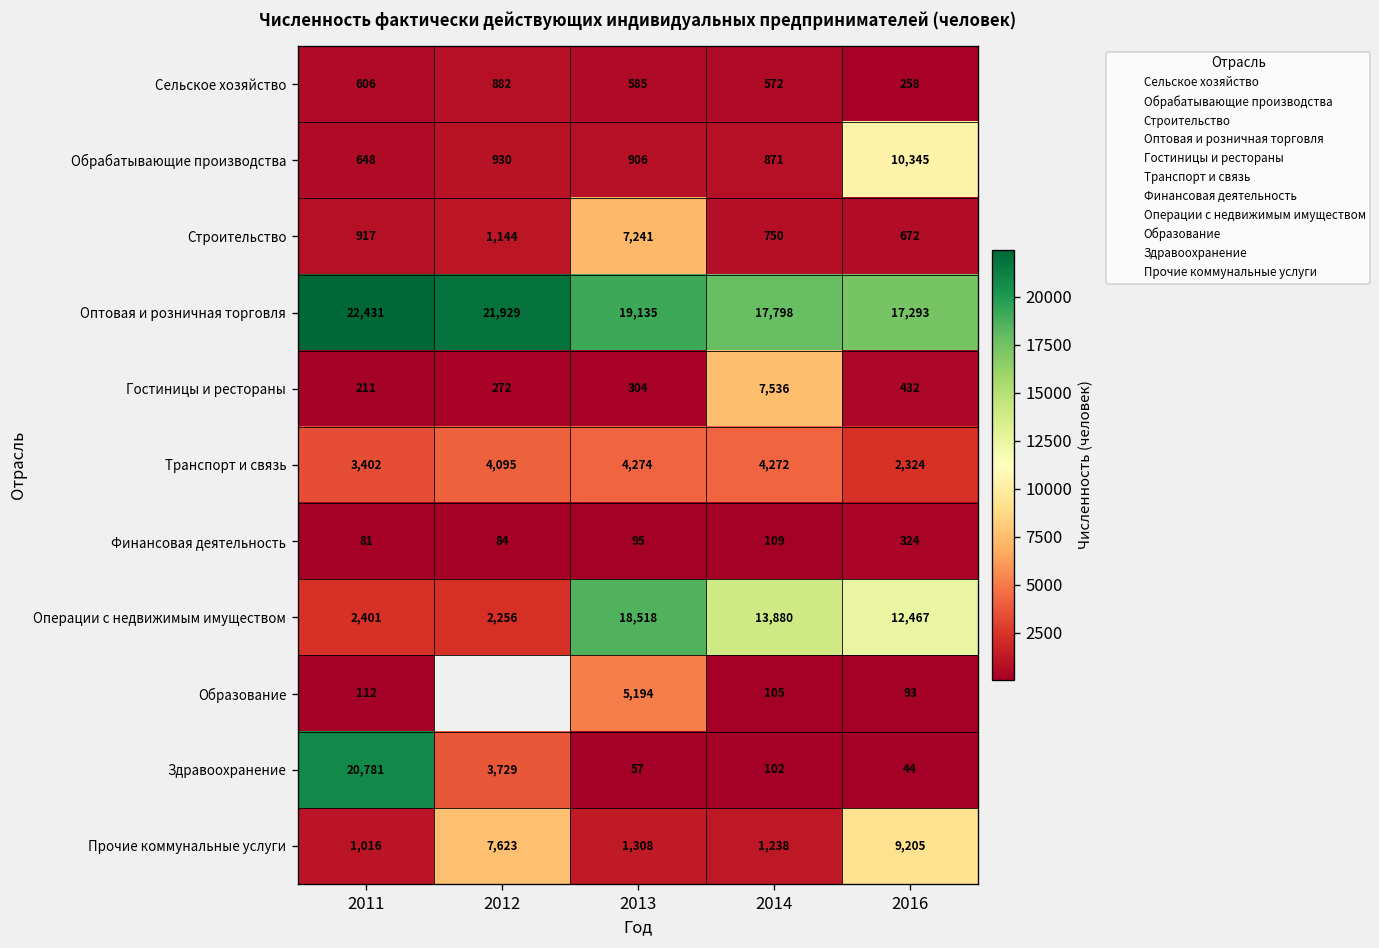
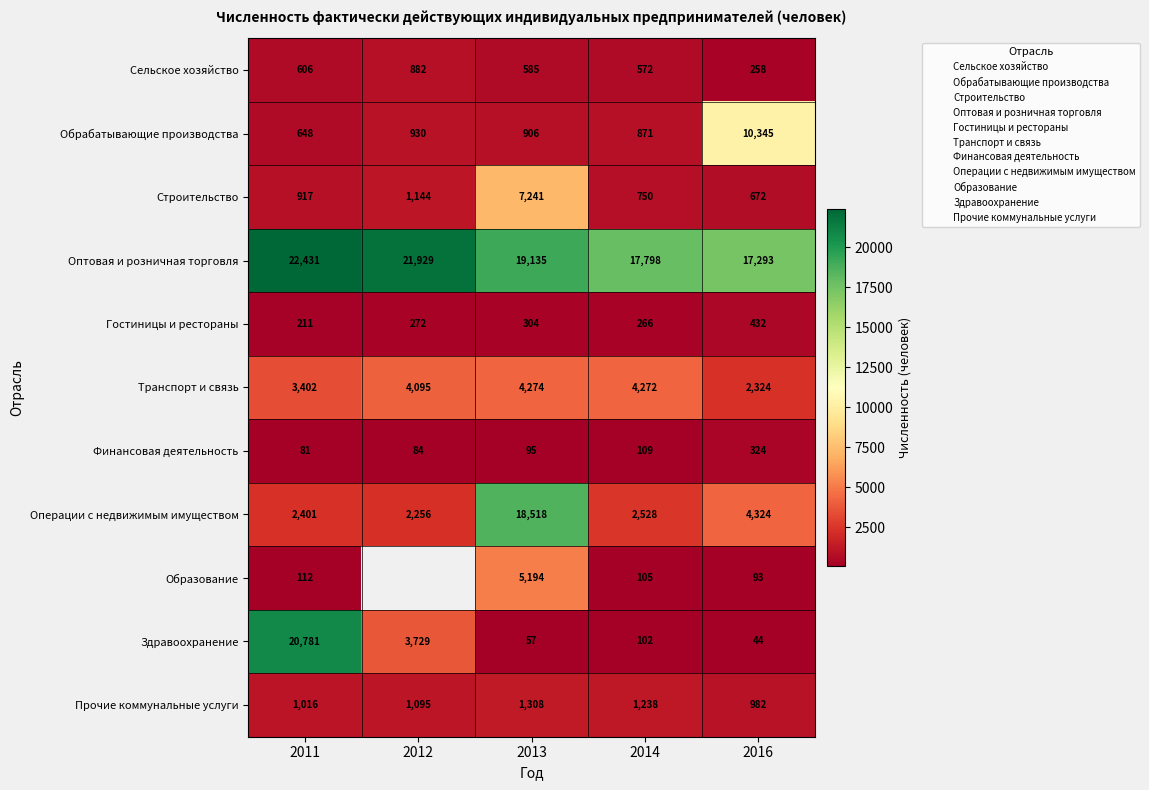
  {
    "Сельское хозяйство": {
      "2011": "606",
      "2012": "882",
      "2013": "585",
      "2014": "572",
      "2016": "258"
    },
    "Обрабатывающие производства": {
      "2011": "648",
      "2012": "930",
      "2013": "906",
      "2014": "871",
      "2016": "10,345"
    },
    "Строительство": {
      "2011": "917",
      "2012": "1,144",
      "2013": "7,241",
      "2014": "750",
      "2016": "672"
    },
    "Оптовая и розничная торговля": {
      "2011": "22,431",
      "2012": "21,929",
      "2013": "19,135",
      "2014": "17,798",
      "2016": "17,293"
    },
    "Гостиницы и рестораны": {
      "2011": "211",
      "2012": "272",
      "2013": "304",
-     "2014": "7,536",
+     "2014": "266",
      "2016": "432"
    },
    "Транспорт и связь": {
      "2011": "3,402",
      "2012": "4,095",
      "2013": "4,274",
      "2014": "4,272",
      "2016": "2,324"
    },
    "Финансовая деятельность": {
      "2011": "81",
      "2012": "84",
      "2013": "95",
      "2014": "109",
      "2016": "324"
    },
    "Операции с недвижимым имуществом": {
      "2011": "2,401",
      "2012": "2,256",
      "2013": "18,518",
-     "2014": "13,880",
-     "2016": "12,467"
+     "2014": "2,528",
+     "2016": "4,324"
    },
    "Образование": {
      "2011": "112",
      "2013": "5,194",
      "2014": "105",
      "2016": "93"
    },
    "Здравоохранение": {
      "2011": "20,781",
      "2012": "3,729",
      "2013": "57",
      "2014": "102",
      "2016": "44"
    },
    "Прочие коммунальные услуги": {
      "2011": "1,016",
-     "2012": "7,623",
+     "2012": "1,095",
      "2013": "1,308",
      "2014": "1,238",
-     "2016": "9,205"
+     "2016": "982"
    }
  }
